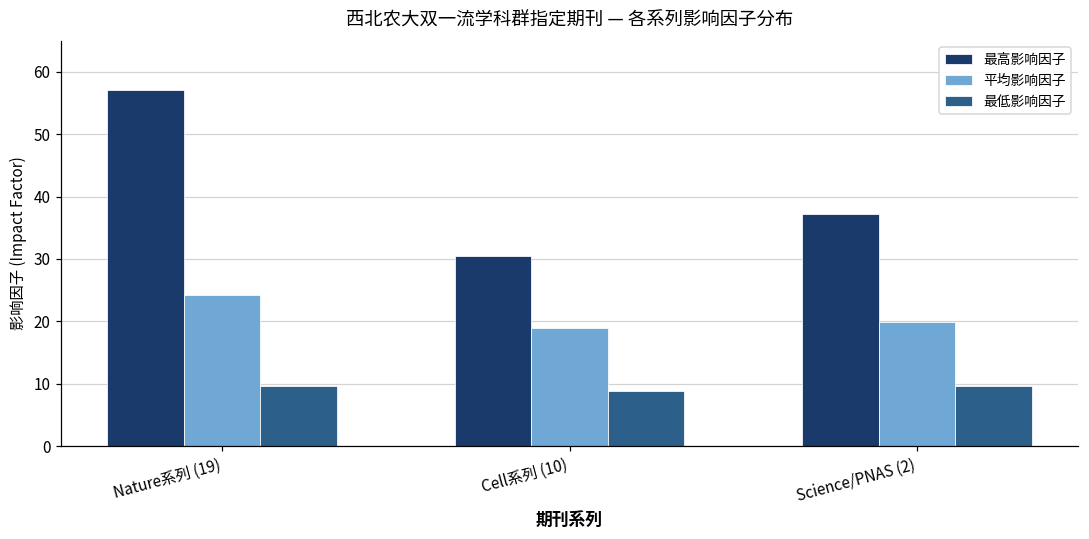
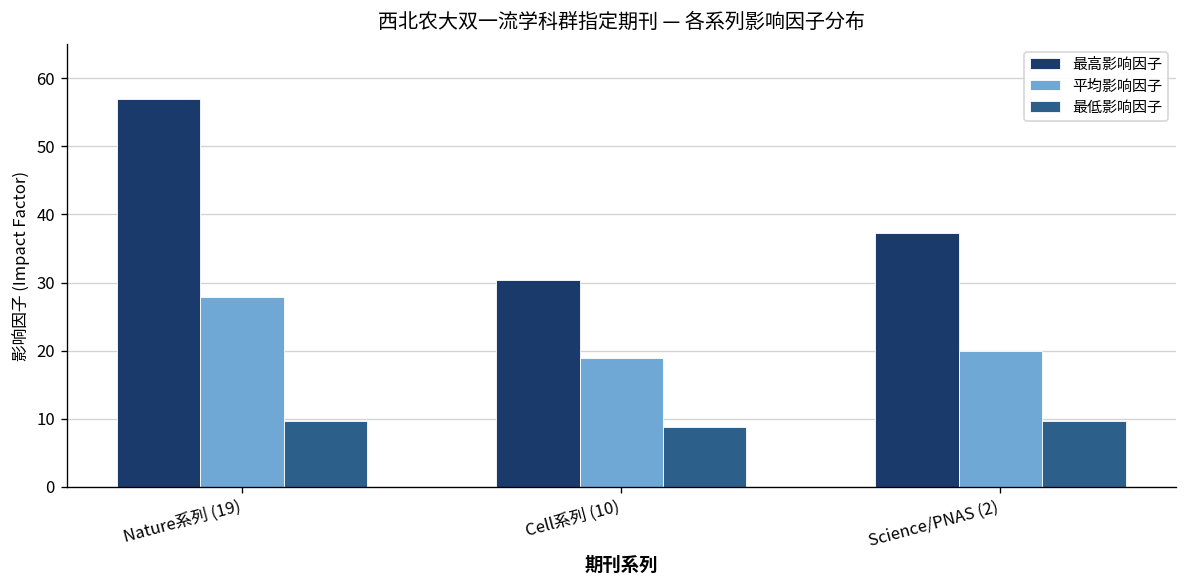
  {
    "平均影响因子": {
-     "Nature系列 (19)": 24,
+     "Nature系列 (19)": 28,
      "Cell系列 (10)": 19,
      "Science/PNAS (2)": 20
    }
  }
